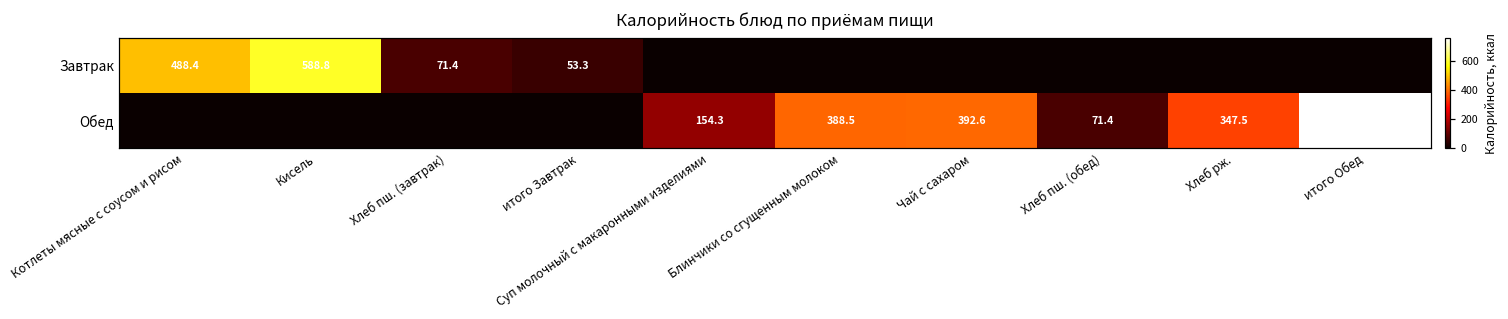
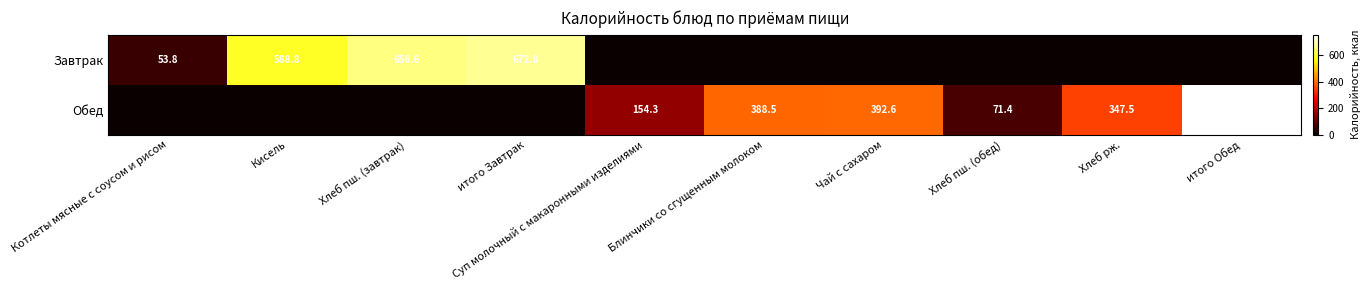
  {
    "Завтрак": {
-     "Котлеты мясные с соусом и рисом": 488.4,
+     "Котлеты мясные с соусом и рисом": 53.8,
      "Кисель": 588.8,
-     "Хлеб пш. (завтрак)": 71.4,
-     "итого Завтрак": 53.3
+     "Хлеб пш. (завтрак)": 656.6,
+     "итого Завтрак": 672.8
    },
    "Обед": {
      "Суп молочный с макаронными изделиями": 154.3,
      "Блинчики со сгущенным молоком": 388.5,
      "Чай с сахаром": 392.6,
      "Хлеб пш. (обед)": 71.4,
      "Хлеб рж.": 347.5
    }
  }
